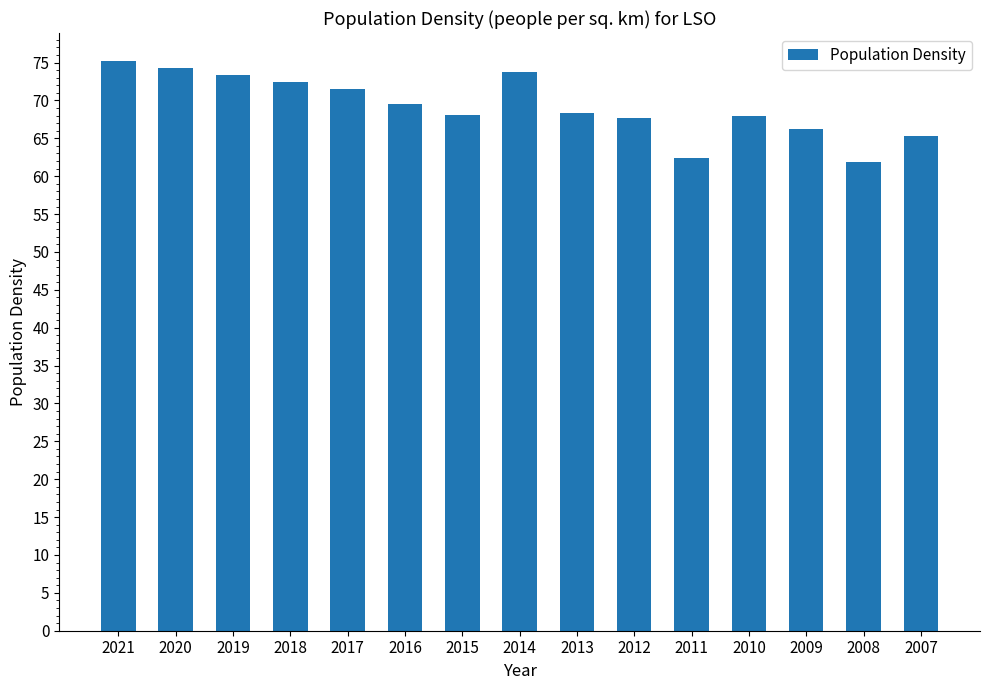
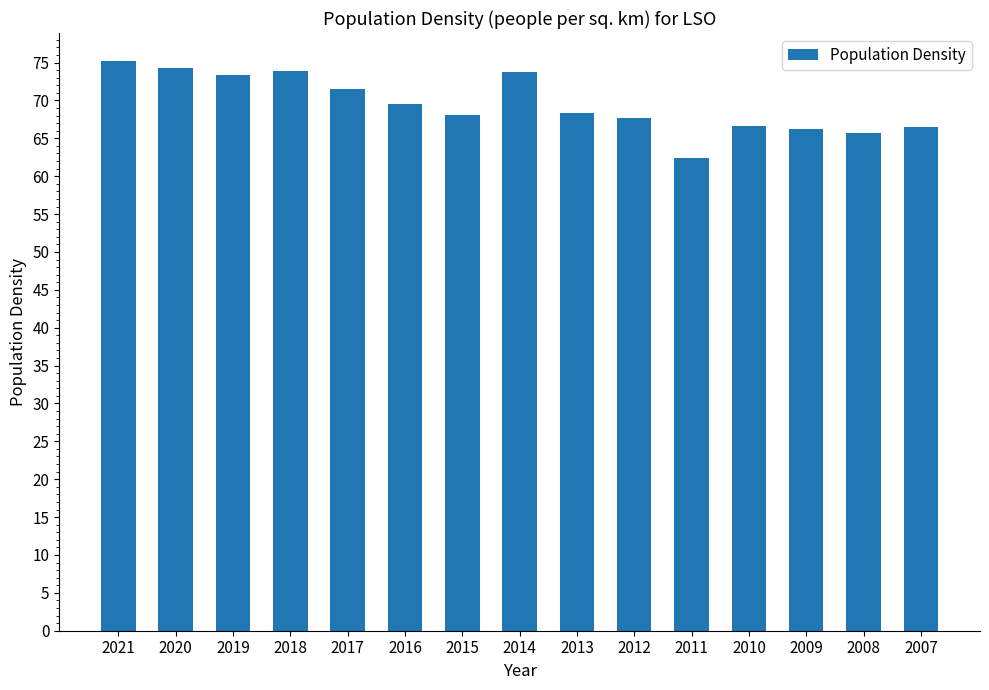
  {
    "2021": 75,
    "2020": 74,
    "2019": 73,
-   "2018": 72,
+   "2018": 74,
    "2017": 71,
    "2016": 70,
    "2015": 68,
    "2014": 74,
    "2013": 68,
    "2012": 68,
    "2011": 62,
-   "2010": 68,
+   "2010": 67,
    "2009": 66,
-   "2008": 62,
-   "2007": 65
+   "2008": 66,
+   "2007": 66
  }
